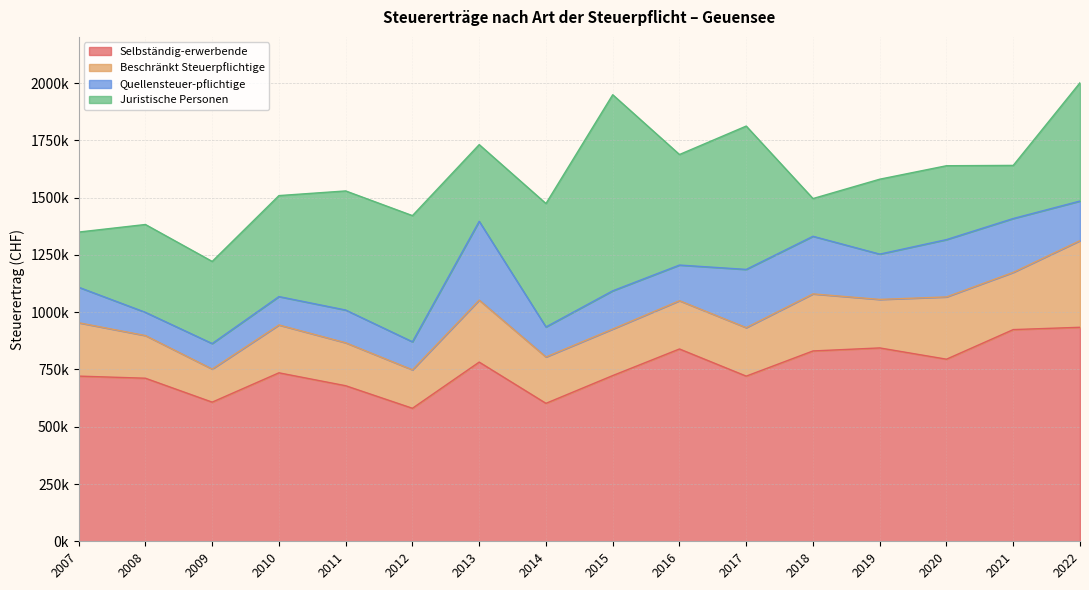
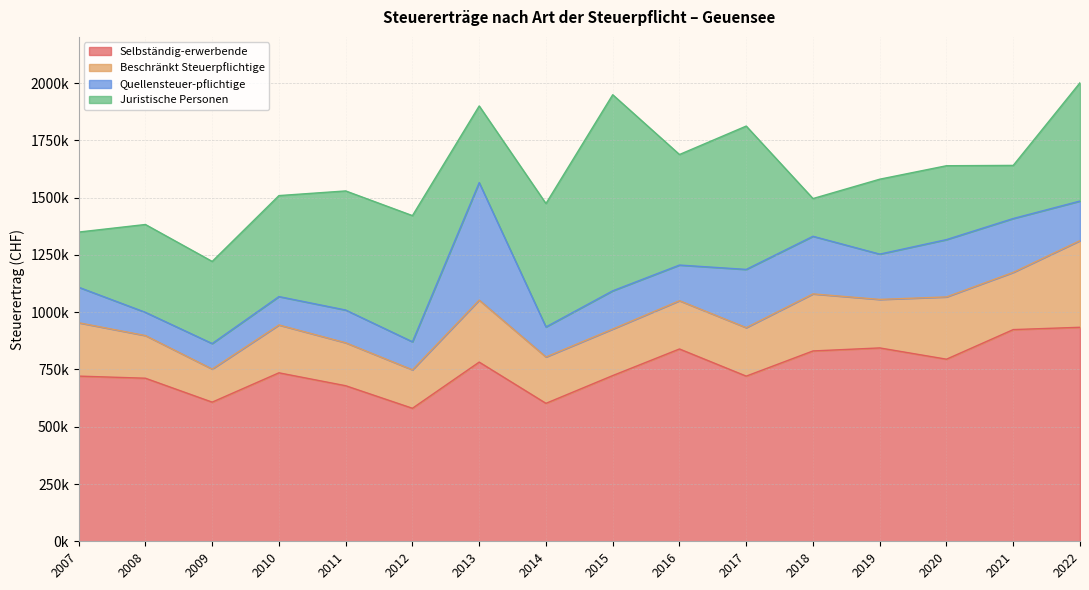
  {
    "Selbständig-erwerbende": {
      "2007": 720000,
      "2008": 710000,
      "2009": 610000,
      "2010": 740000,
      "2011": 680000,
      "2012": 580000,
      "2013": 780000,
      "2014": 600000,
      "2015": 720000,
      "2016": 840000,
      "2017": 720000,
      "2018": 830000,
      "2019": 840000,
      "2020": 790000,
      "2021": 920000,
      "2022": 930000
    },
    "Beschränkt Steuerpflichtige": {
      "2007": 230000,
      "2008": 190000,
      "2009": 140000,
      "2010": 210000,
      "2011": 190000,
      "2012": 170000,
      "2013": 270000,
      "2014": 200000,
      "2015": 200000,
      "2016": 210000,
      "2017": 210000,
      "2018": 250000,
      "2019": 210000,
      "2020": 270000,
      "2021": 250000,
      "2022": 380000
    },
    "Quellensteuer-pflichtige": {
      "2007": 150000,
      "2008": 100000,
      "2009": 110000,
      "2010": 120000,
      "2011": 140000,
      "2012": 120000,
-     "2013": 340000,
+     "2013": 510000,
      "2014": 130000,
      "2015": 170000,
      "2016": 160000,
      "2017": 250000,
      "2018": 250000,
      "2019": 200000,
      "2020": 250000,
      "2021": 240000,
      "2022": 170000
    },
    "Juristische Personen": {
      "2007": 240000,
      "2008": 380000,
      "2009": 360000,
      "2010": 440000,
      "2011": 520000,
      "2012": 550000,
      "2013": 330000,
      "2014": 540000,
      "2015": 860000,
      "2016": 480000,
      "2017": 630000,
      "2018": 160000,
      "2019": 330000,
      "2020": 320000,
      "2021": 230000,
      "2022": 520000
    }
  }
